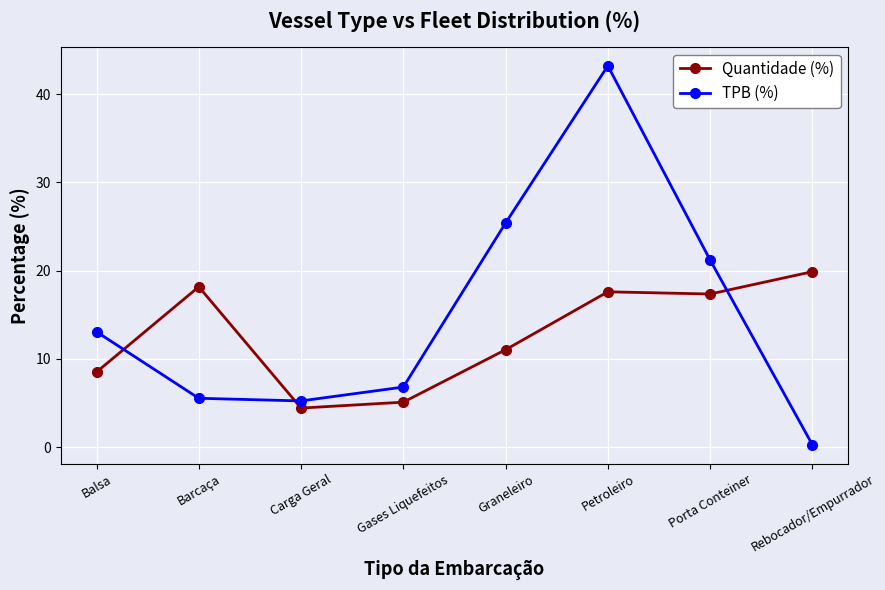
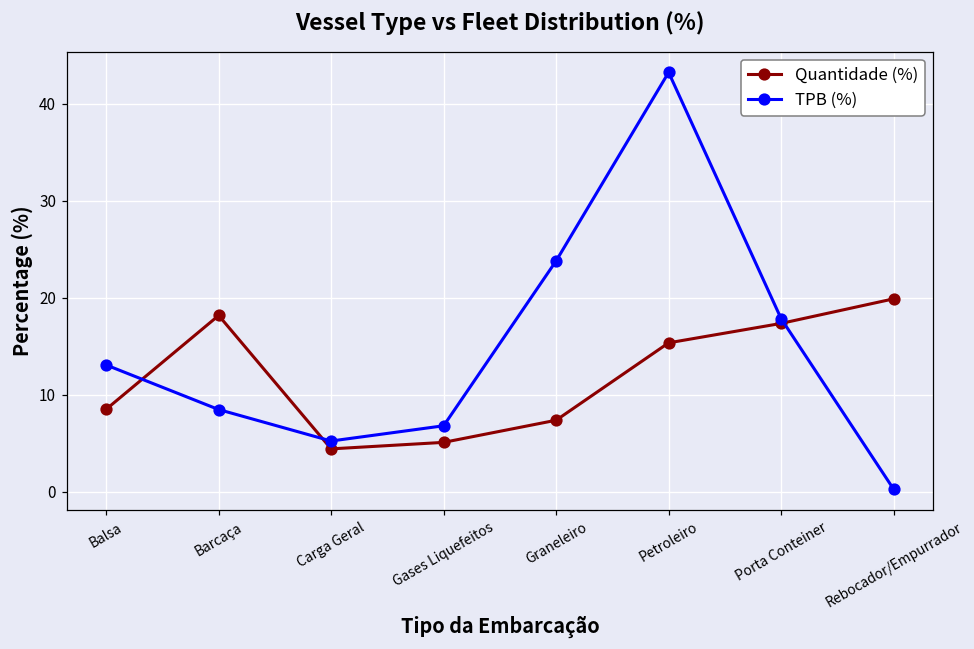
  {
    "Quantidade (%)": {
      "Balsa": 9,
      "Barcaça": 18,
      "Carga Geral": 4,
      "Gases Liquefeitos": 5,
-     "Graneleiro": 11,
-     "Petroleiro": 18,
+     "Graneleiro": 7,
+     "Petroleiro": 15,
      "Porta Conteiner": 17,
      "Rebocador/Empurrador": 20
    },
    "TPB (%)": {
      "Balsa": 13,
-     "Barcaça": 6,
+     "Barcaça": 8,
      "Carga Geral": 5,
      "Gases Liquefeitos": 7,
-     "Graneleiro": 25,
+     "Graneleiro": 24,
      "Petroleiro": 43,
-     "Porta Conteiner": 21,
+     "Porta Conteiner": 18,
      "Rebocador/Empurrador": 0
    }
  }
